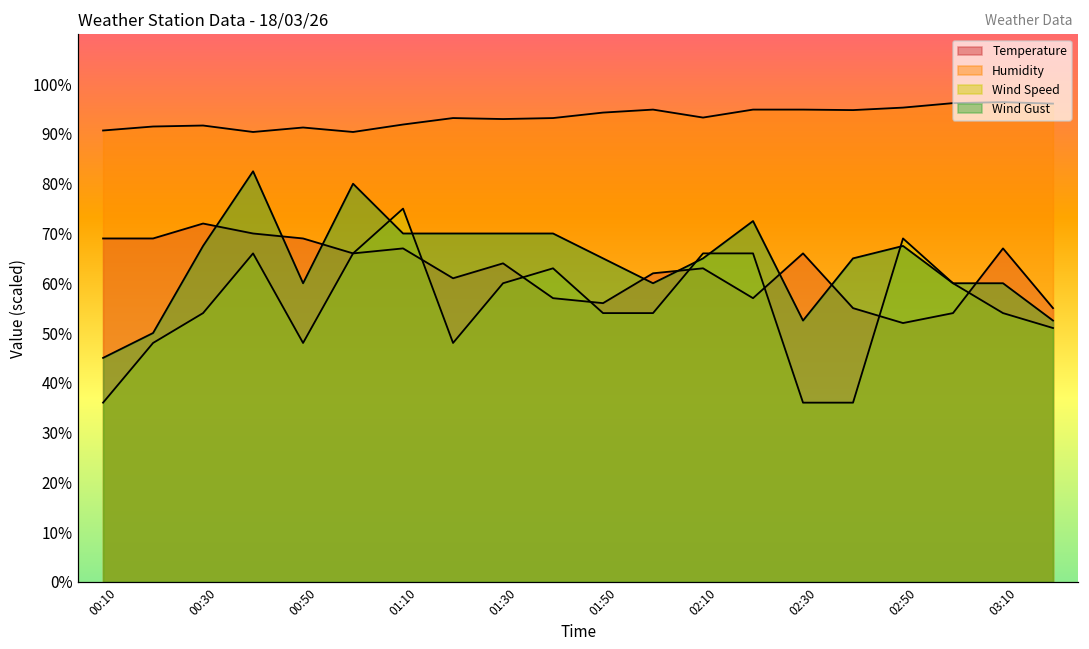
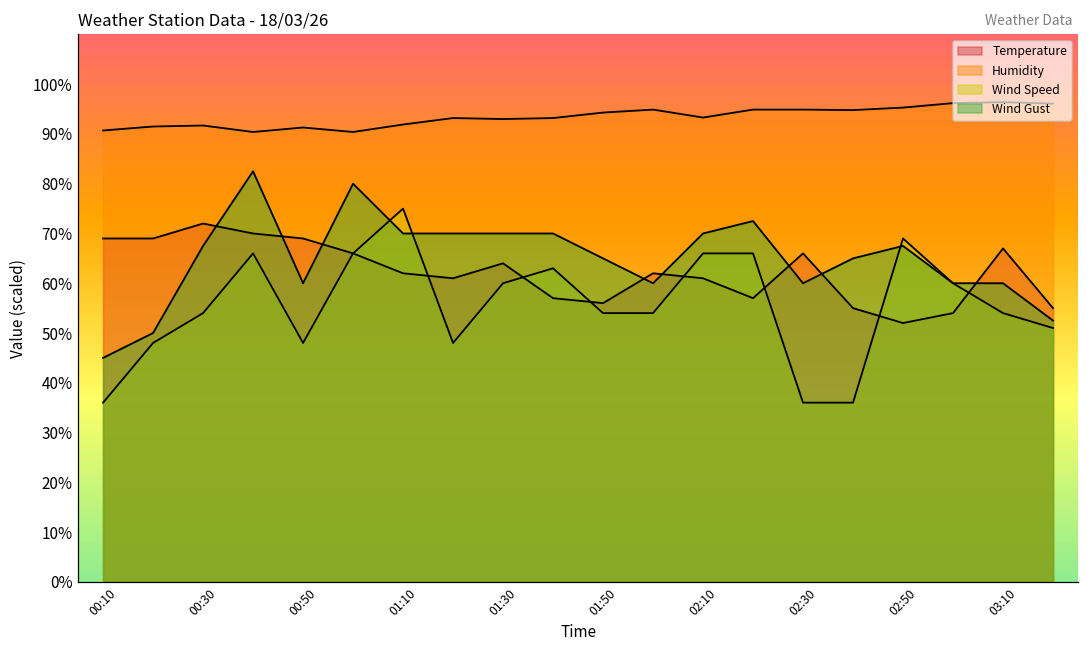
  {
    "Temperature": {
      "00:10": "69%",
      "00:30": "72%",
      "00:50": "69%",
-     "01:10": "67%",
+     "01:10": "62%",
      "01:30": "64%",
      "01:50": "56%",
-     "02:10": "63%",
+     "02:10": "61%",
      "02:30": "66%",
      "02:50": "52%",
      "03:10": "67%"
    },
    "Wind Gust": {
      "00:10": "45%",
      "00:30": "68%",
      "00:50": "60%",
      "01:10": "70%",
      "01:30": "70%",
      "01:50": "65%",
-     "02:10": "65%",
-     "02:30": "53%",
+     "02:10": "70%",
+     "02:30": "60%",
      "02:50": "68%",
      "03:10": "60%"
    }
  }
